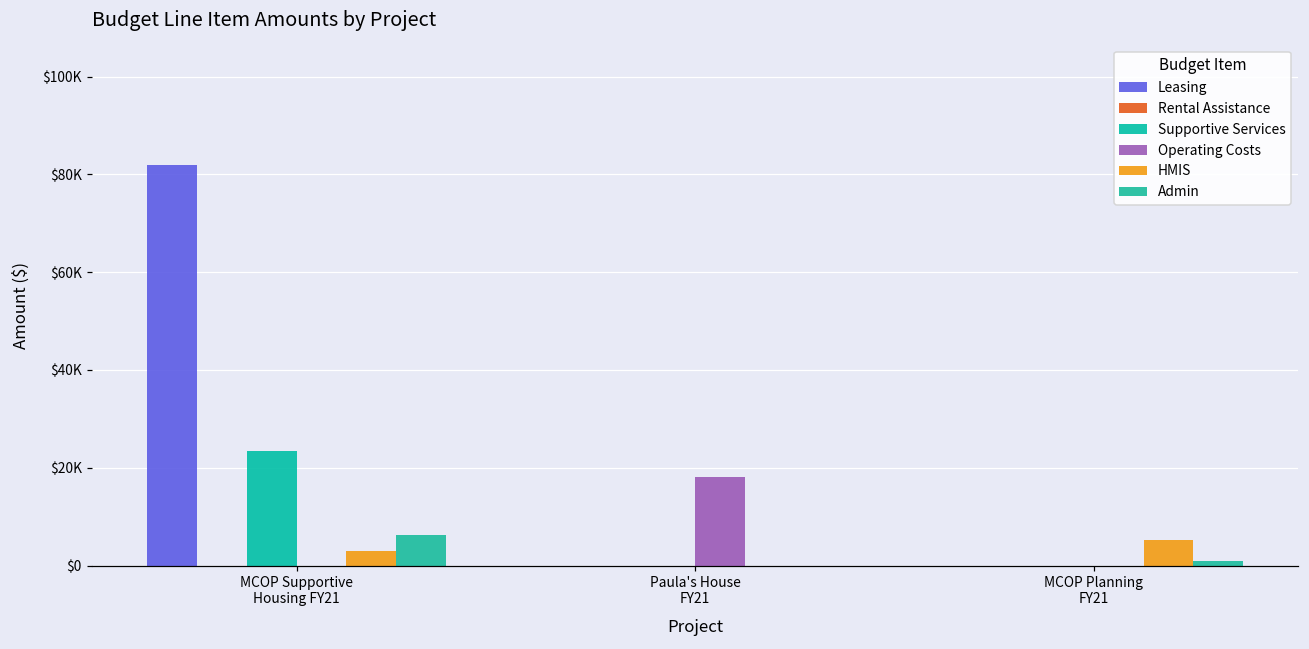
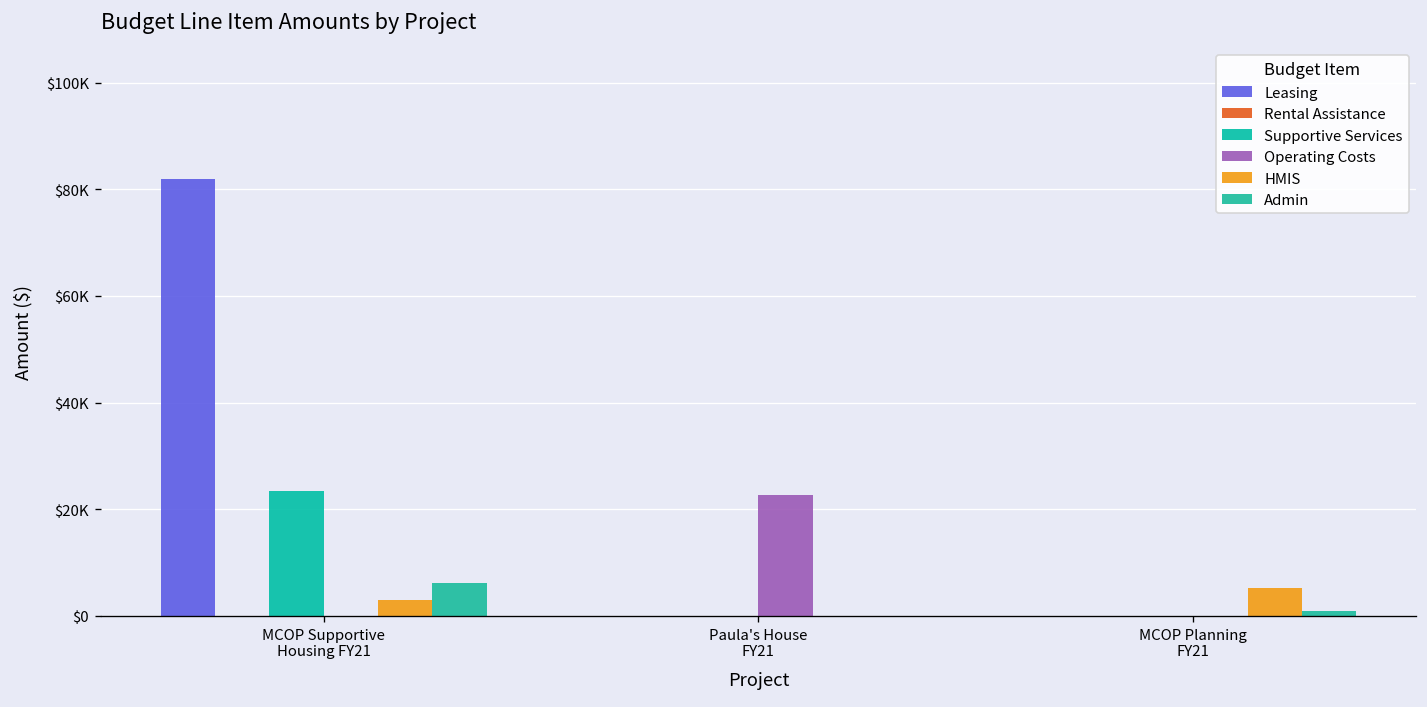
  {
    "Leasing": {
      "MCOP Supportive Housing FY21": "$82000",
      "Paula's House FY21": "$0",
      "MCOP Planning FY21": "$0"
    },
    "Rental Assistance": {
      "MCOP Supportive Housing FY21": "$0",
      "Paula's House FY21": "$0",
      "MCOP Planning FY21": "$0"
    },
    "Operating Costs": {
      "MCOP Supportive Housing FY21": "$0",
-     "Paula's House FY21": "$18000",
+     "Paula's House FY21": "$23000",
      "MCOP Planning FY21": "$0"
    },
    "HMIS": {
      "MCOP Supportive Housing FY21": "$3000",
      "Paula's House FY21": "$0",
      "MCOP Planning FY21": "$5000"
    }
  }
